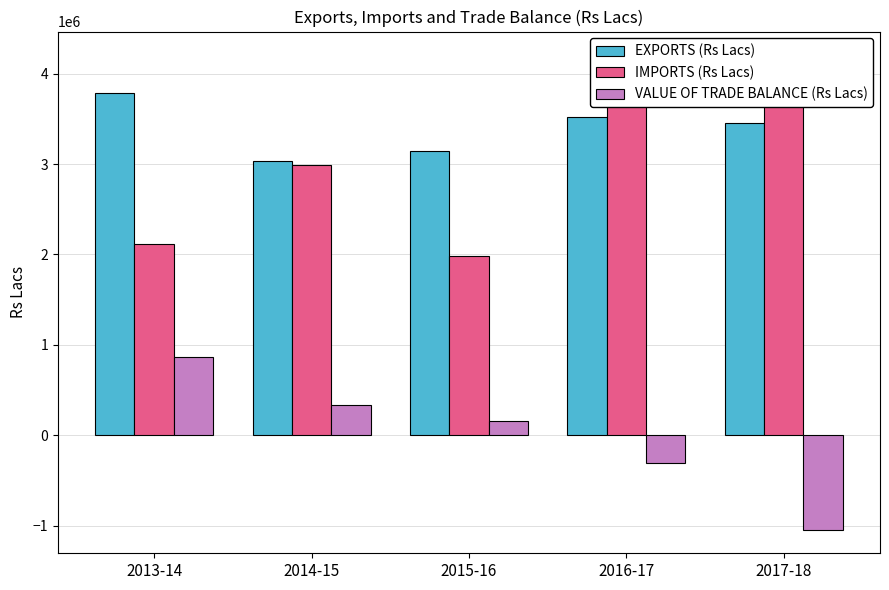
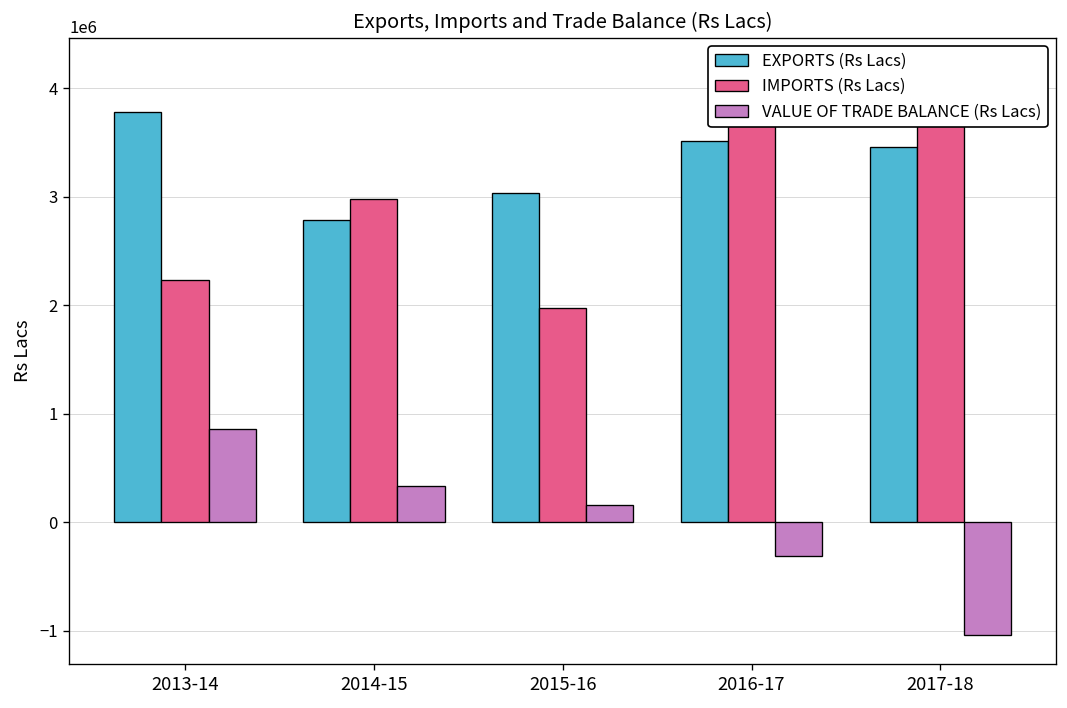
  {
    "EXPORTS (Rs Lacs)": {
      "2013-14": 3800000,
-     "2014-15": 3000000,
-     "2015-16": 3100000,
+     "2014-15": 2800000,
+     "2015-16": 3000000,
      "2016-17": 3500000,
      "2017-18": 3500000
    },
    "IMPORTS (Rs Lacs)": {
-     "2013-14": 2100000,
+     "2013-14": 2200000,
      "2014-15": 3000000,
      "2015-16": 2000000
    },
    "VALUE OF TRADE BALANCE (Rs Lacs)": {
      "2013-14": 900000,
      "2014-15": 300000,
      "2015-16": 200000,
      "2016-17": -300000,
      "2017-18": -1000000
    }
  }
